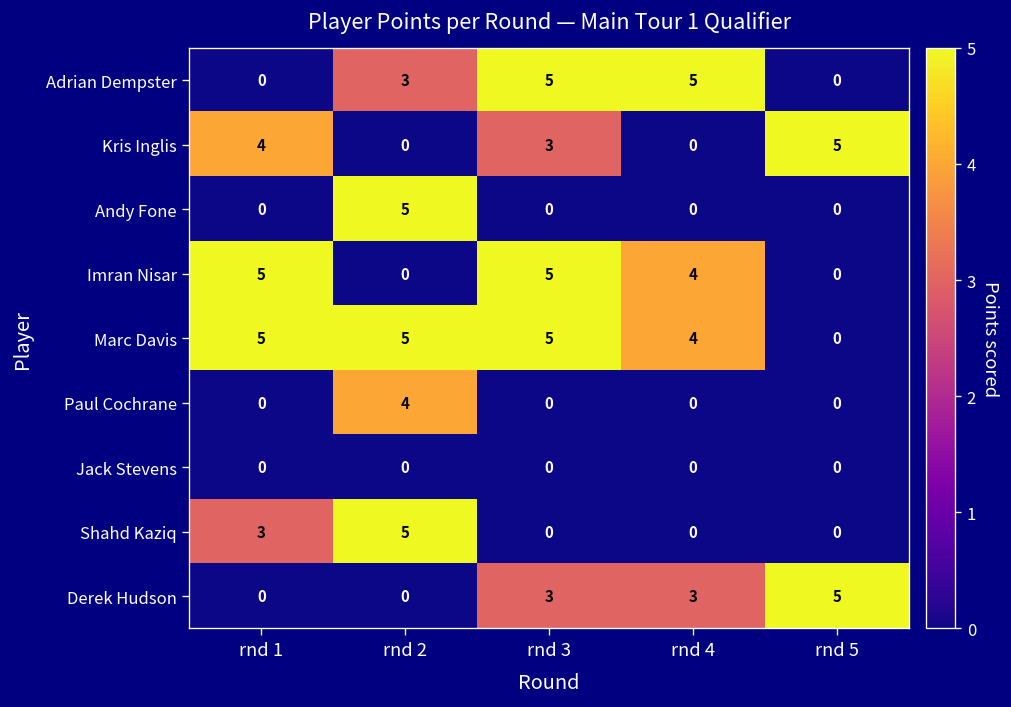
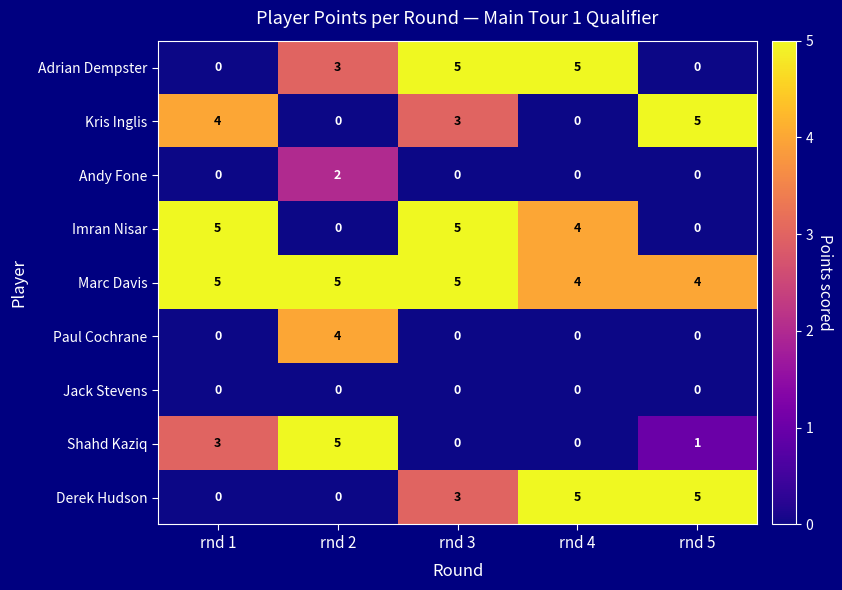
  {
    "Adrian Dempster": {
      "rnd 1": 0,
      "rnd 2": 3,
      "rnd 3": 5,
      "rnd 4": 5,
      "rnd 5": 0
    },
    "Kris Inglis": {
      "rnd 1": 4,
      "rnd 2": 0,
      "rnd 3": 3,
      "rnd 4": 0,
      "rnd 5": 5
    },
    "Andy Fone": {
      "rnd 1": 0,
-     "rnd 2": 5,
+     "rnd 2": 2,
      "rnd 3": 0,
      "rnd 4": 0,
      "rnd 5": 0
    },
    "Imran Nisar": {
      "rnd 1": 5,
      "rnd 2": 0,
      "rnd 3": 5,
      "rnd 4": 4,
      "rnd 5": 0
    },
    "Marc Davis": {
      "rnd 1": 5,
      "rnd 2": 5,
      "rnd 3": 5,
      "rnd 4": 4,
-     "rnd 5": 0
+     "rnd 5": 4
    },
    "Paul Cochrane": {
      "rnd 1": 0,
      "rnd 2": 4,
      "rnd 3": 0,
      "rnd 4": 0,
      "rnd 5": 0
    },
    "Jack Stevens": {
      "rnd 1": 0,
      "rnd 2": 0,
      "rnd 3": 0,
      "rnd 4": 0,
      "rnd 5": 0
    },
    "Shahd Kaziq": {
      "rnd 1": 3,
      "rnd 2": 5,
      "rnd 3": 0,
      "rnd 4": 0,
-     "rnd 5": 0
+     "rnd 5": 1
    },
    "Derek Hudson": {
      "rnd 1": 0,
      "rnd 2": 0,
      "rnd 3": 3,
-     "rnd 4": 3,
+     "rnd 4": 5,
      "rnd 5": 5
    }
  }
